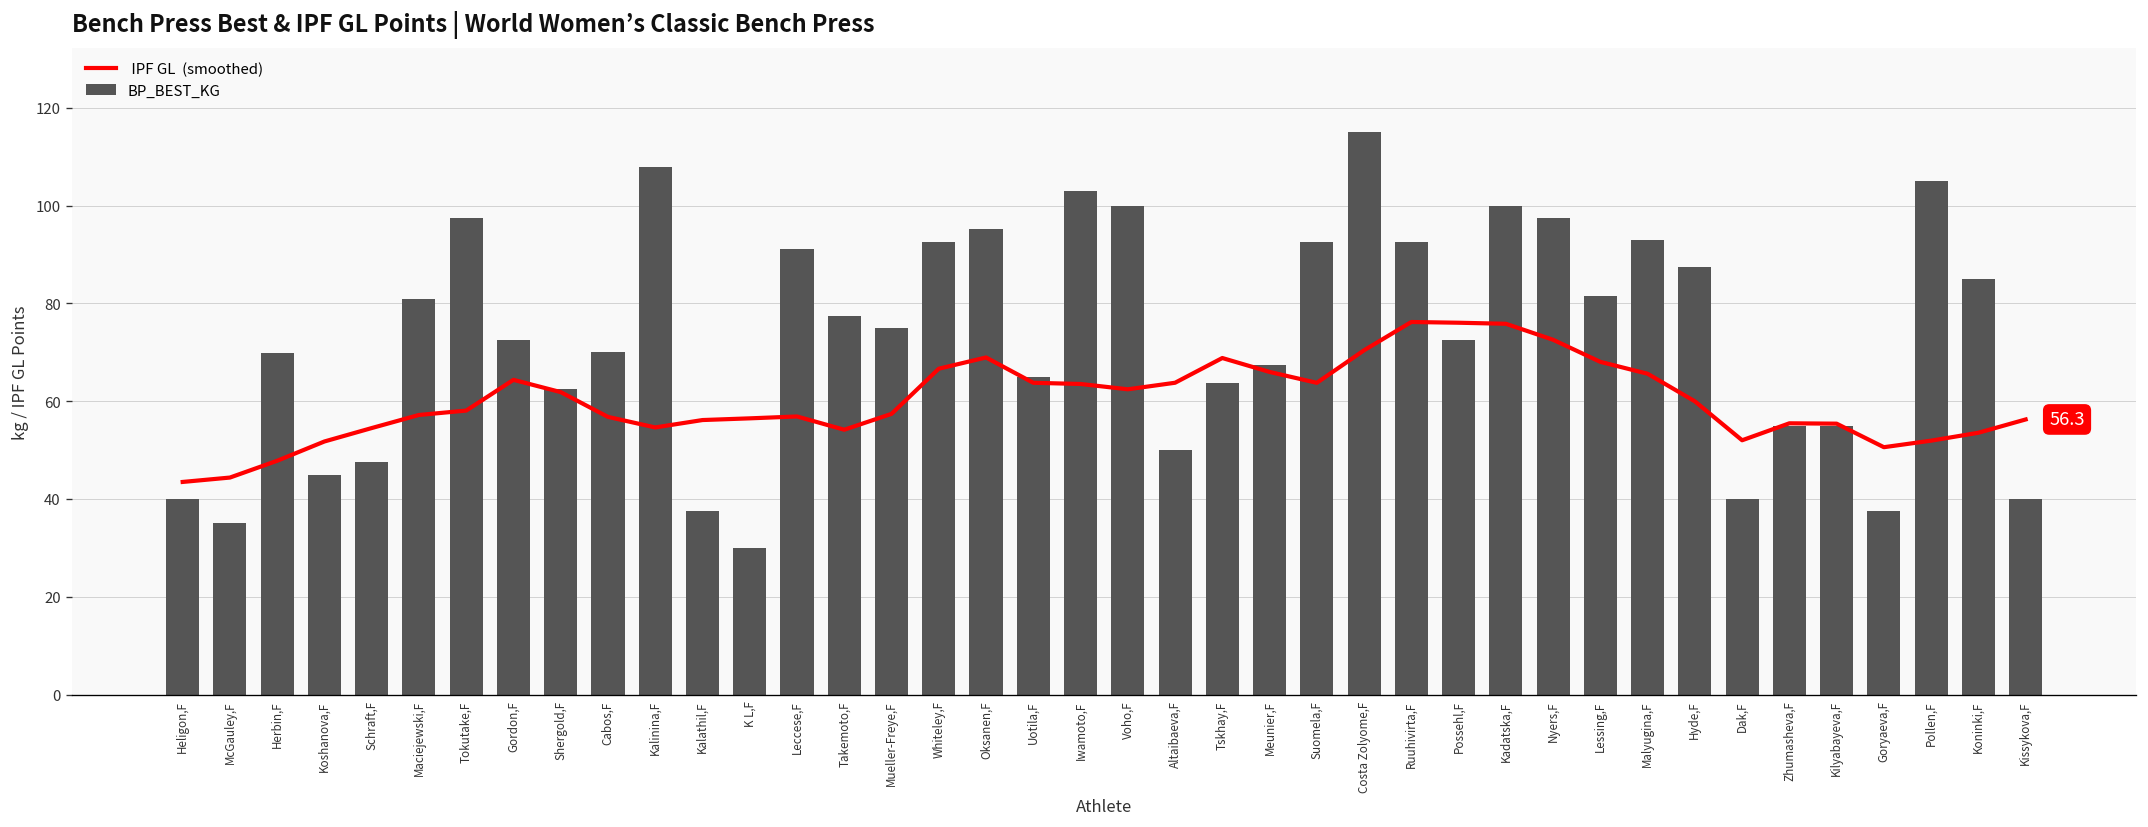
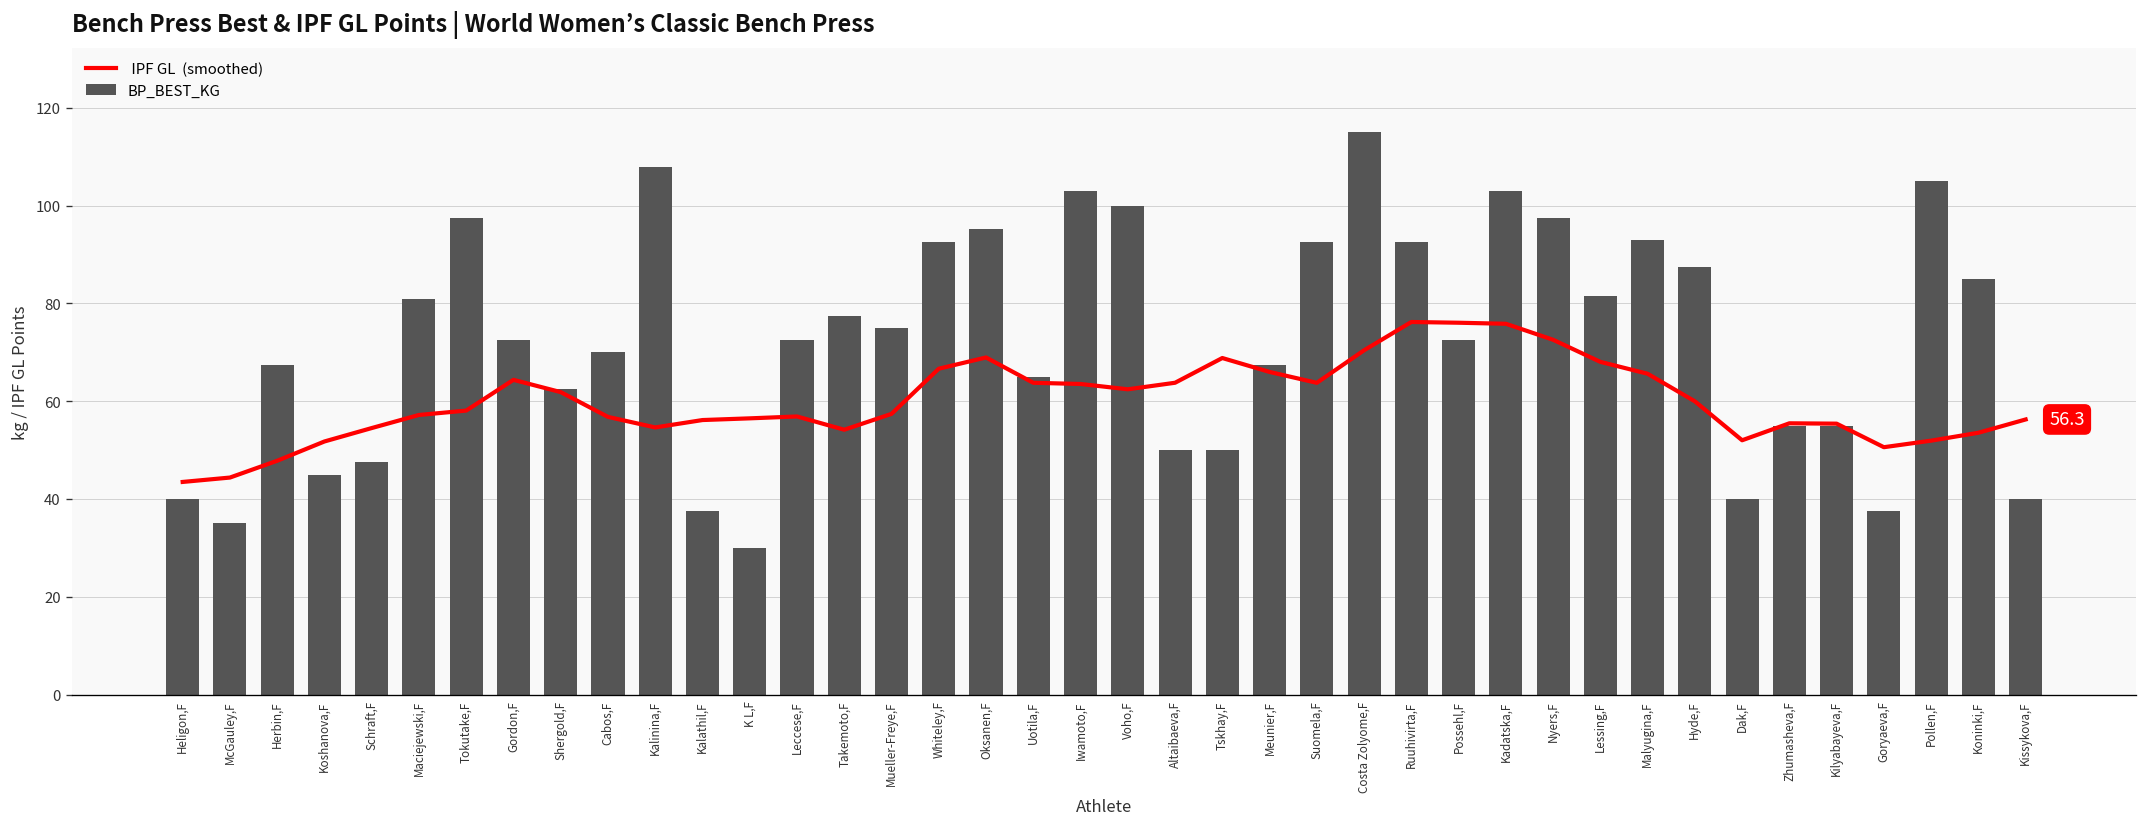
  {
    "IPF GL (smoothed)": {
      "Heligon,F": 43,
      "McGauley,F": 44,
      "Herbin,F": 48,
      "Koshanova,F": 52,
      "Schraft,F": 55,
      "Maciejewski,F": 57,
      "Tokutake,F": 58,
      "Gordon,F": 64,
      "Shergold,F": 62,
      "Cabos,F": 57,
      "Kalinina,F": 55,
      "Kalathil,F": 56,
      "K L,F": 56,
      "Leccese,F": 57,
      "Takemoto,F": 54,
      "Mueller-Freye,F": 57,
      "Whiteley,F": 67,
      "Oksanen,F": 69,
      "Uotila,F": 64,
      "Iwamoto,F": 64,
      "Voho,F": 62,
      "Altaibaeva,F": 64,
      "Tskhay,F": 69,
      "Meunier,F": 66,
      "Suomela,F": 64,
      "Costa Zolyome,F": 70,
      "Ruuhivirta,F": 76,
      "Possehl,F": 76,
      "Kadatska,F": 76,
      "Nyers,F": 73,
      "Lessing,F": 68,
      "Malyugina,F": 66,
      "Hyde,F": 60,
      "Dak,F": 52,
      "Zhumasheva,F": 55,
      "Kilyabayeva,F": 55,
      "Goryaeva,F": 51,
      "Pollen,F": 52,
      "Koninki,F": 54
    },
    "BP_BEST_KG": {
      "Heligon,F": 40,
      "McGauley,F": 35,
-     "Herbin,F": 70,
+     "Herbin,F": 68,
      "Koshanova,F": 45,
      "Schraft,F": 48,
      "Maciejewski,F": 81,
      "Tokutake,F": 98,
      "Gordon,F": 73,
      "Shergold,F": 63,
      "Cabos,F": 70,
      "Kalinina,F": 108,
      "Kalathil,F": 38,
      "K L,F": 30,
-     "Leccese,F": 91,
+     "Leccese,F": 73,
      "Takemoto,F": 78,
      "Mueller-Freye,F": 75,
      "Whiteley,F": 93,
      "Oksanen,F": 95,
      "Uotila,F": 65,
      "Iwamoto,F": 103,
      "Voho,F": 100,
      "Altaibaeva,F": 50,
-     "Tskhay,F": 64,
+     "Tskhay,F": 50,
      "Meunier,F": 68,
      "Suomela,F": 93,
      "Costa Zolyome,F": 115,
      "Ruuhivirta,F": 93,
      "Possehl,F": 73,
-     "Kadatska,F": 100,
+     "Kadatska,F": 103,
      "Nyers,F": 98,
      "Lessing,F": 82,
      "Malyugina,F": 93,
      "Hyde,F": 88,
      "Dak,F": 40,
      "Zhumasheva,F": 55,
      "Kilyabayeva,F": 55,
      "Goryaeva,F": 38,
      "Pollen,F": 105,
      "Koninki,F": 85,
      "Kissykova,F": 40
    }
  }
